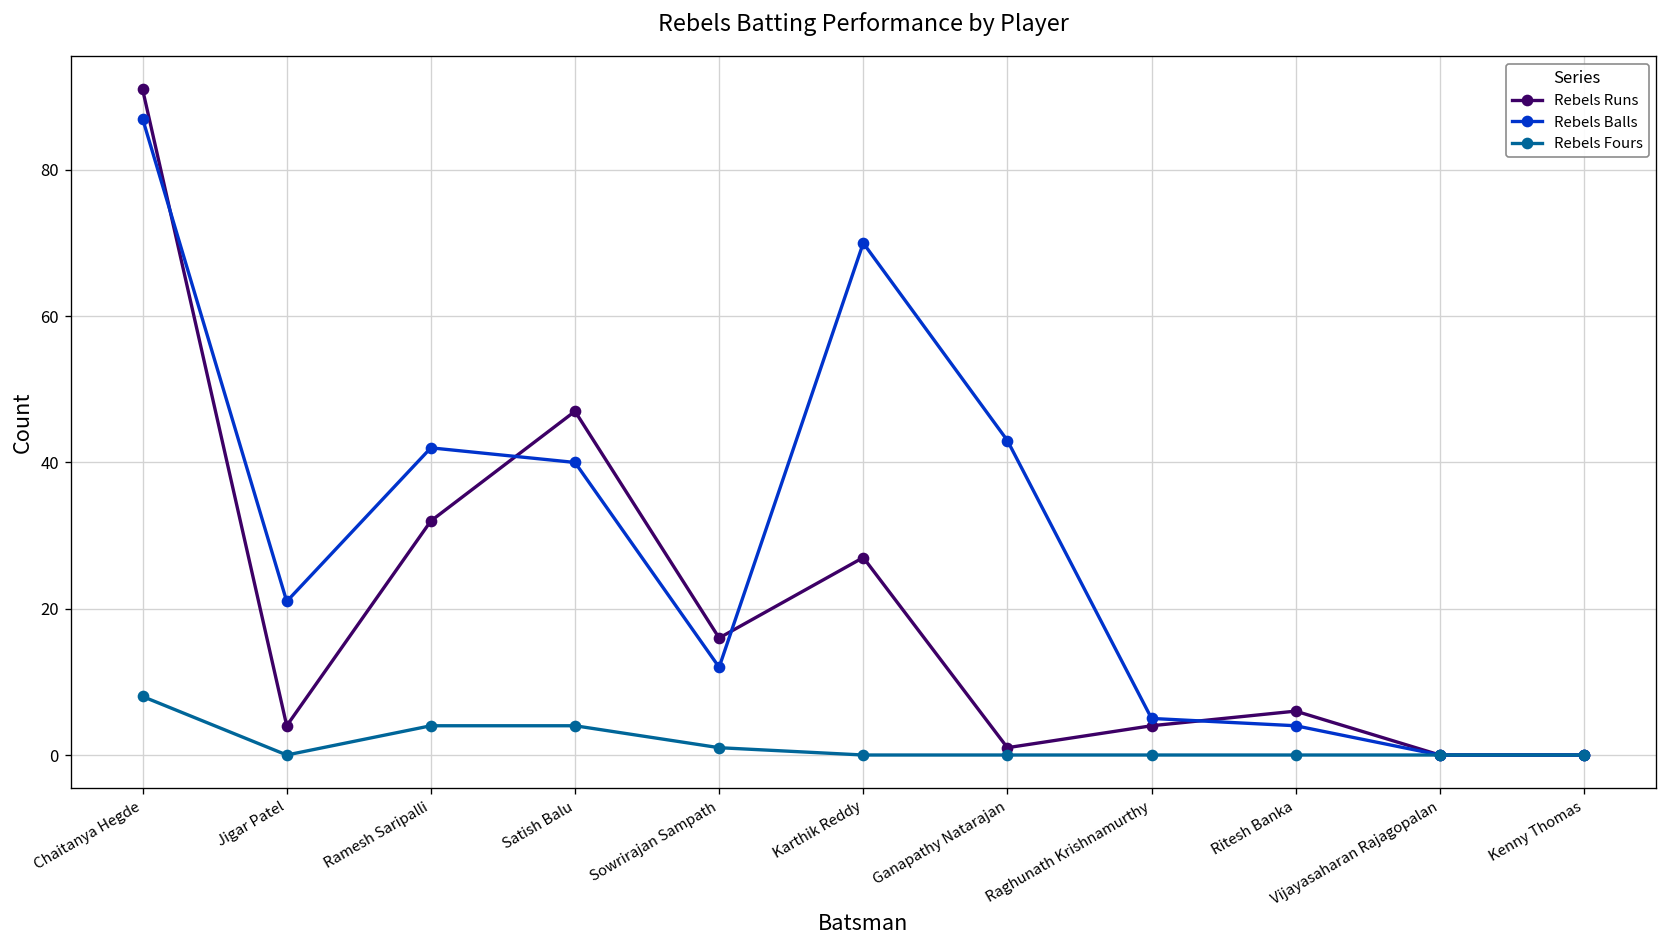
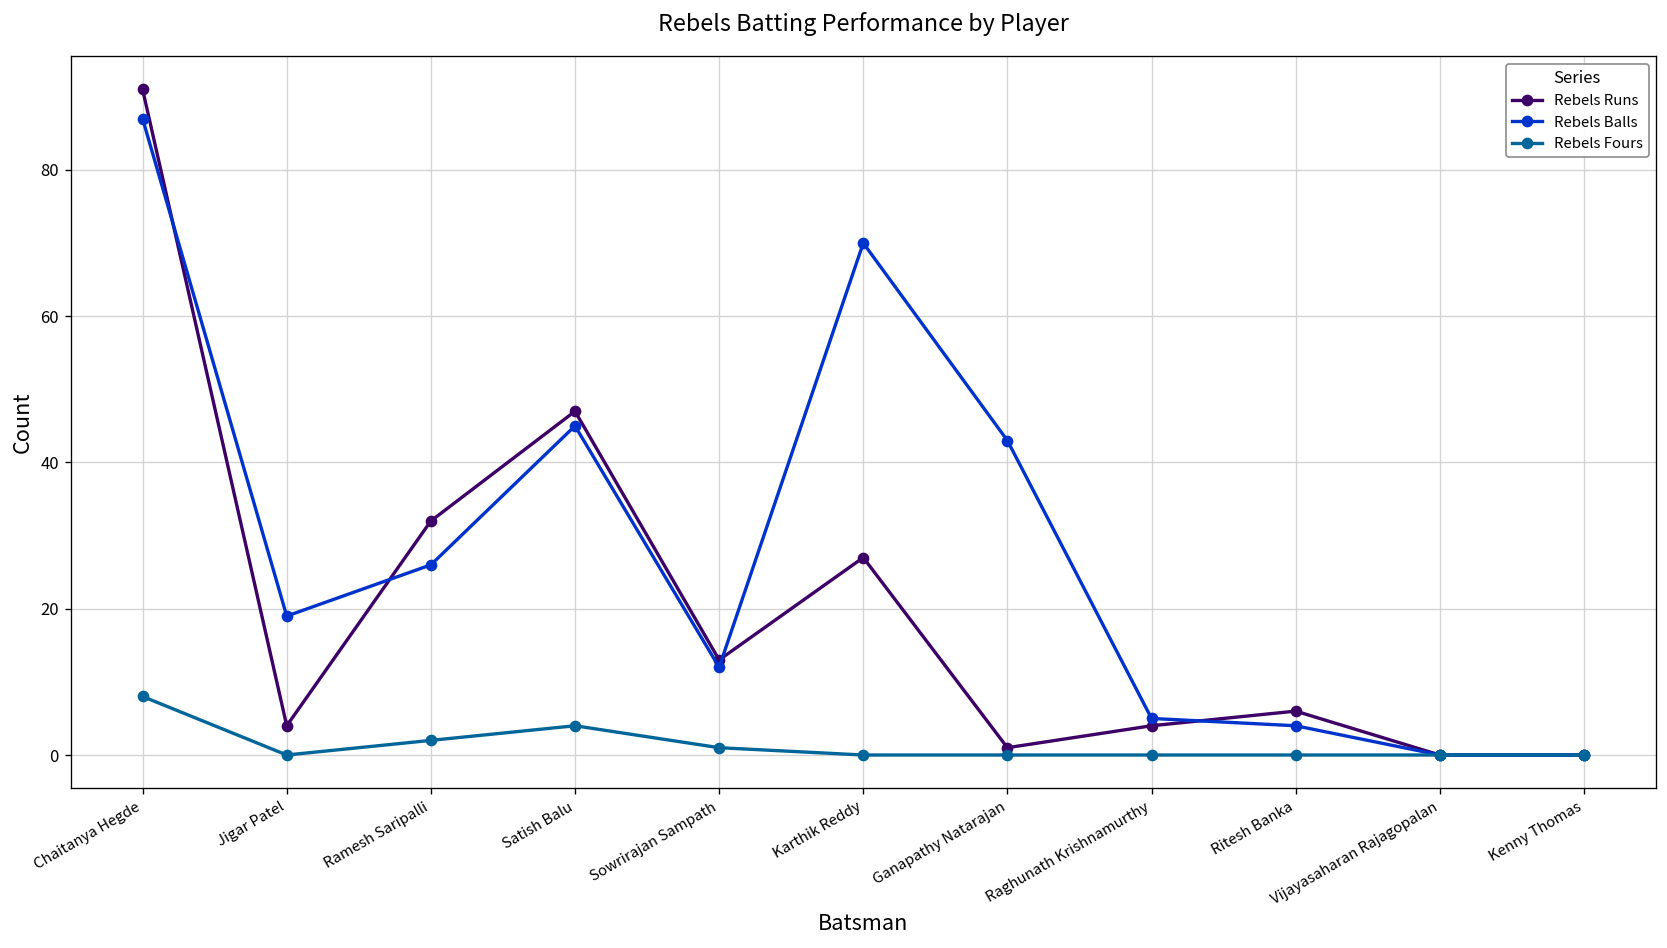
  {
    "Rebels Runs": {
      "Chaitanya Hegde": 91,
      "Jigar Patel": 4,
      "Ramesh Saripalli": 32,
      "Satish Balu": 47,
-     "Sowrirajan Sampath": 16,
+     "Sowrirajan Sampath": 13,
      "Karthik Reddy": 27,
      "Ganapathy Natarajan": 1,
      "Raghunath Krishnamurthy": 4,
      "Ritesh Banka": 6
    },
    "Rebels Balls": {
      "Chaitanya Hegde": 87,
-     "Jigar Patel": 21,
-     "Ramesh Saripalli": 42,
-     "Satish Balu": 40,
+     "Jigar Patel": 19,
+     "Ramesh Saripalli": 26,
+     "Satish Balu": 45,
      "Sowrirajan Sampath": 12,
      "Karthik Reddy": 70,
      "Ganapathy Natarajan": 43,
      "Raghunath Krishnamurthy": 5,
      "Ritesh Banka": 4
    },
    "Rebels Fours": {
      "Chaitanya Hegde": 8,
      "Jigar Patel": 0,
-     "Ramesh Saripalli": 4,
+     "Ramesh Saripalli": 2,
      "Satish Balu": 4,
      "Sowrirajan Sampath": 1,
      "Karthik Reddy": 0,
      "Ganapathy Natarajan": 0,
      "Raghunath Krishnamurthy": 0,
      "Ritesh Banka": 0
    }
  }
